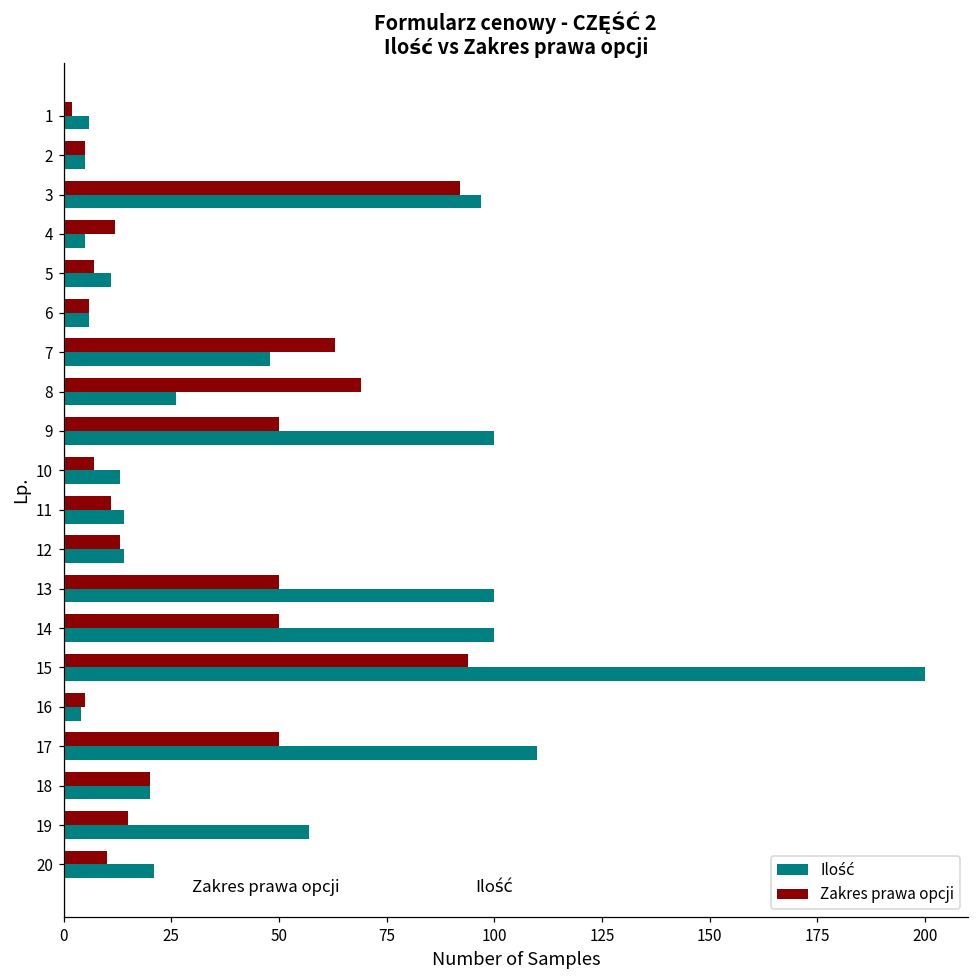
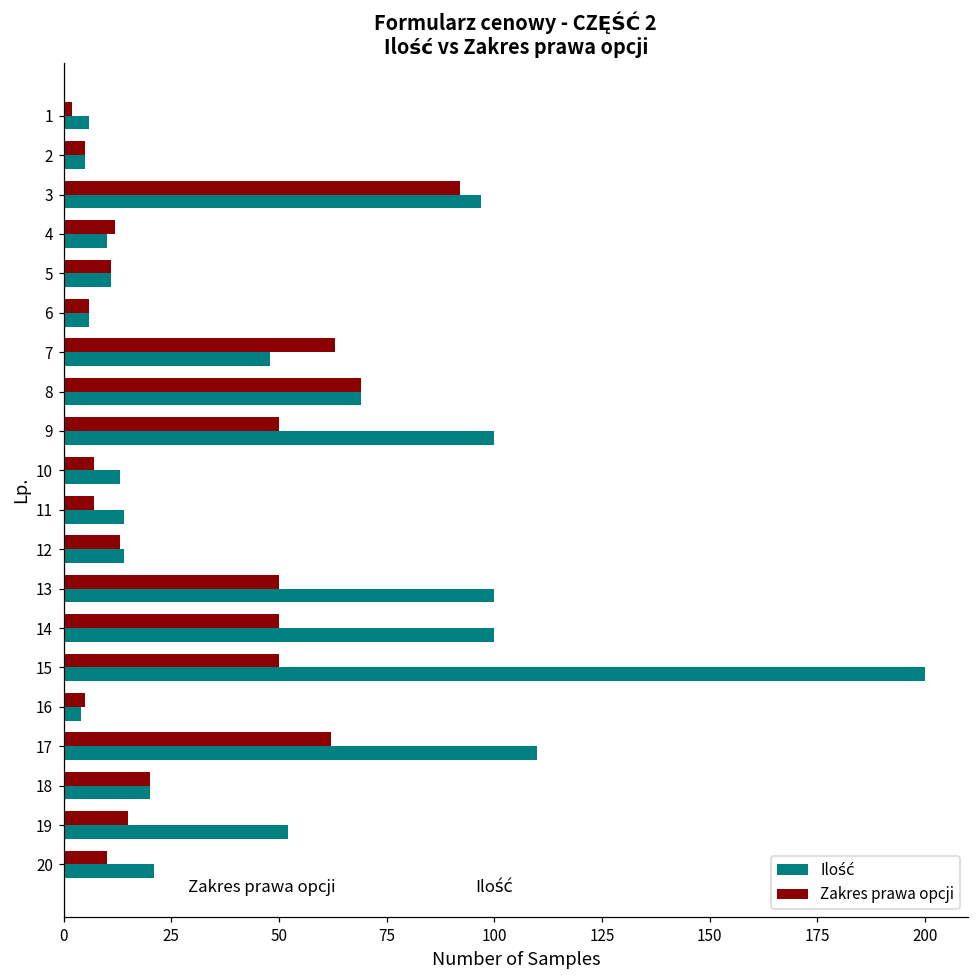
  {
    "Ilość": {
      "1": 6,
      "2": 5,
      "3": 97,
-     "4": 5,
+     "4": 10,
      "5": 11,
      "6": 6,
      "7": 48,
-     "8": 26,
+     "8": 69,
      "9": 100,
      "10": 13,
      "11": 14,
      "12": 14,
      "13": 100,
      "14": 100,
      "15": 200,
      "16": 4,
      "17": 110,
      "18": 20,
-     "19": 57,
+     "19": 52,
      "20": 21
    },
    "Zakres prawa opcji": {
      "1": 2,
      "2": 5,
      "3": 92,
      "4": 12,
-     "5": 7,
+     "5": 11,
      "6": 6,
      "7": 63,
      "8": 69,
      "9": 50,
      "10": 7,
-     "11": 11,
+     "11": 7,
      "12": 13,
      "13": 50,
      "14": 50,
-     "15": 94,
+     "15": 50,
      "16": 5,
-     "17": 50,
+     "17": 62,
      "18": 20,
      "19": 15,
      "20": 10
    }
  }
